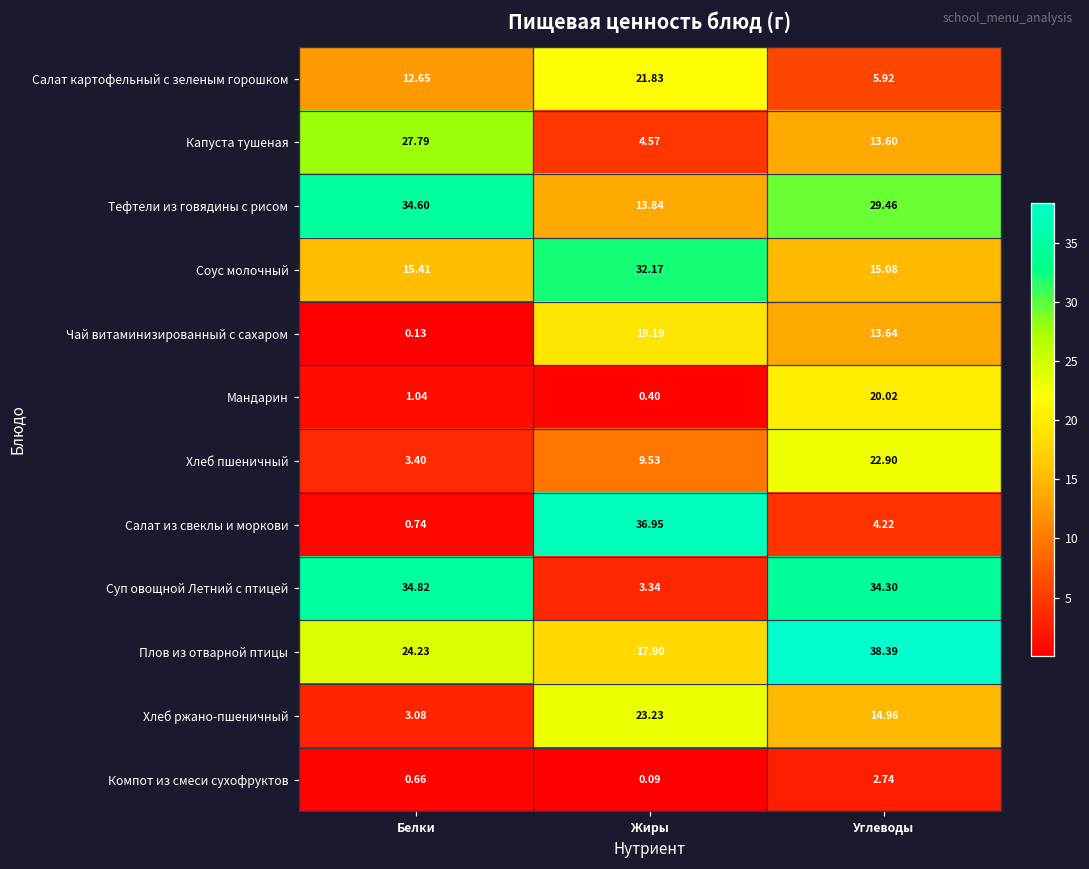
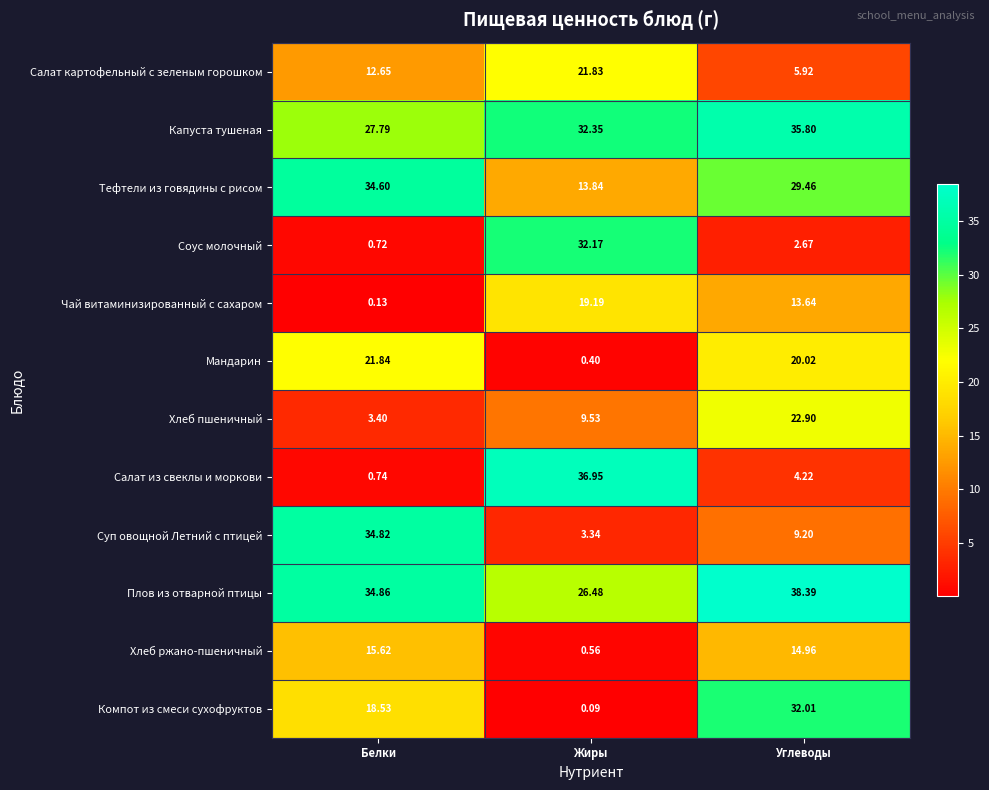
  {
    "Салат картофельный с зеленым горошком": {
      "Белки": 12.65,
      "Жиры": 21.83,
      "Углеводы": 5.92
    },
    "Капуста тушеная": {
      "Белки": 27.79,
-     "Жиры": 4.57,
-     "Углеводы": 13.60
+     "Жиры": 32.35,
+     "Углеводы": 35.80
    },
    "Тефтели из говядины с рисом": {
      "Белки": 34.60,
      "Жиры": 13.84,
      "Углеводы": 29.46
    },
    "Соус молочный": {
-     "Белки": 15.41,
+     "Белки": 0.72,
      "Жиры": 32.17,
-     "Углеводы": 15.08
+     "Углеводы": 2.67
    },
    "Чай витаминизированный с сахаром": {
      "Белки": 0.13,
      "Жиры": 19.19,
      "Углеводы": 13.64
    },
    "Мандарин": {
-     "Белки": 1.04,
+     "Белки": 21.84,
      "Жиры": 0.40,
      "Углеводы": 20.02
    },
    "Хлеб пшеничный": {
      "Белки": 3.40,
      "Жиры": 9.53,
      "Углеводы": 22.90
    },
    "Салат из свеклы и моркови": {
      "Белки": 0.74,
      "Жиры": 36.95,
      "Углеводы": 4.22
    },
    "Суп овощной Летний с птицей": {
      "Белки": 34.82,
      "Жиры": 3.34,
-     "Углеводы": 34.30
+     "Углеводы": 9.20
    },
    "Плов из отварной птицы": {
-     "Белки": 24.23,
-     "Жиры": 17.90,
+     "Белки": 34.86,
+     "Жиры": 26.48,
      "Углеводы": 38.39
    },
    "Хлеб ржано-пшеничный": {
-     "Белки": 3.08,
-     "Жиры": 23.23,
+     "Белки": 15.62,
+     "Жиры": 0.56,
      "Углеводы": 14.96
    },
    "Компот из смеси сухофруктов": {
-     "Белки": 0.66,
+     "Белки": 18.53,
      "Жиры": 0.09,
-     "Углеводы": 2.74
+     "Углеводы": 32.01
    }
  }
